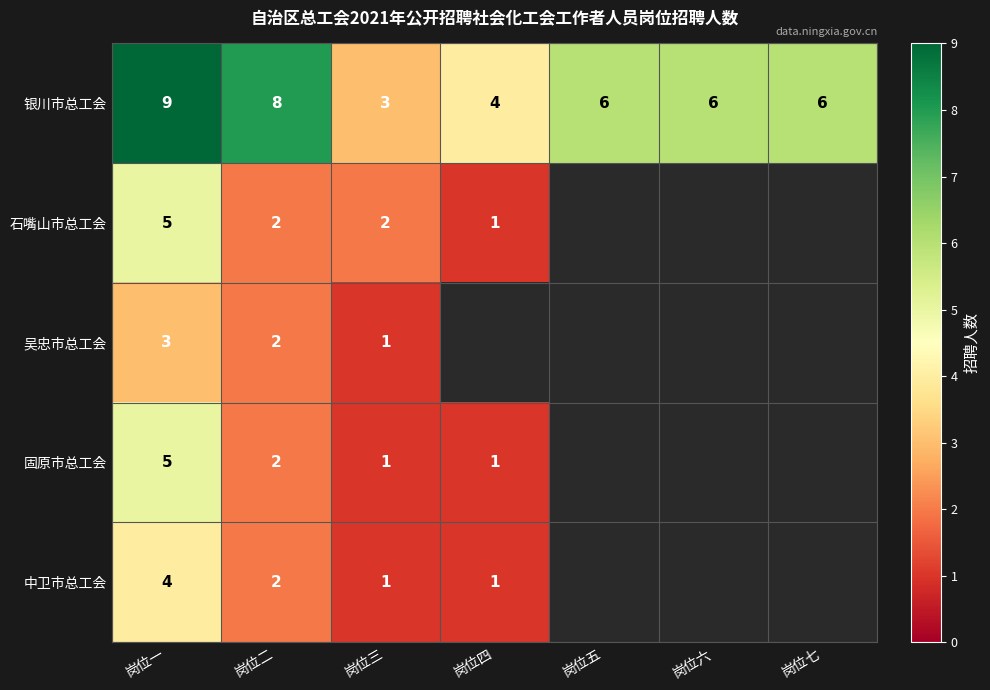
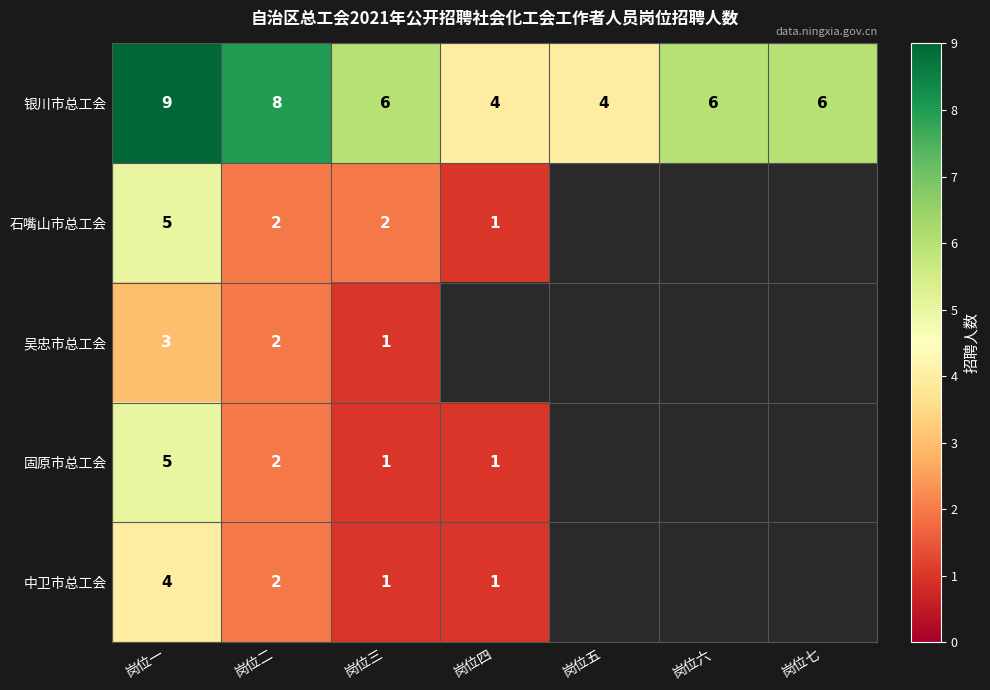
  {
    "银川市总工会": {
      "岗位一": 9,
      "岗位二": 8,
-     "岗位三": 3,
+     "岗位三": 6,
      "岗位四": 4,
-     "岗位五": 6,
+     "岗位五": 4,
      "岗位六": 6,
      "岗位七": 6
    },
    "石嘴山市总工会": {
      "岗位一": 5,
      "岗位二": 2,
      "岗位三": 2,
      "岗位四": 1
    },
    "吴忠市总工会": {
      "岗位一": 3,
      "岗位二": 2,
      "岗位三": 1
    },
    "固原市总工会": {
      "岗位一": 5,
      "岗位二": 2,
      "岗位三": 1,
      "岗位四": 1
    },
    "中卫市总工会": {
      "岗位一": 4,
      "岗位二": 2,
      "岗位三": 1,
      "岗位四": 1
    }
  }
